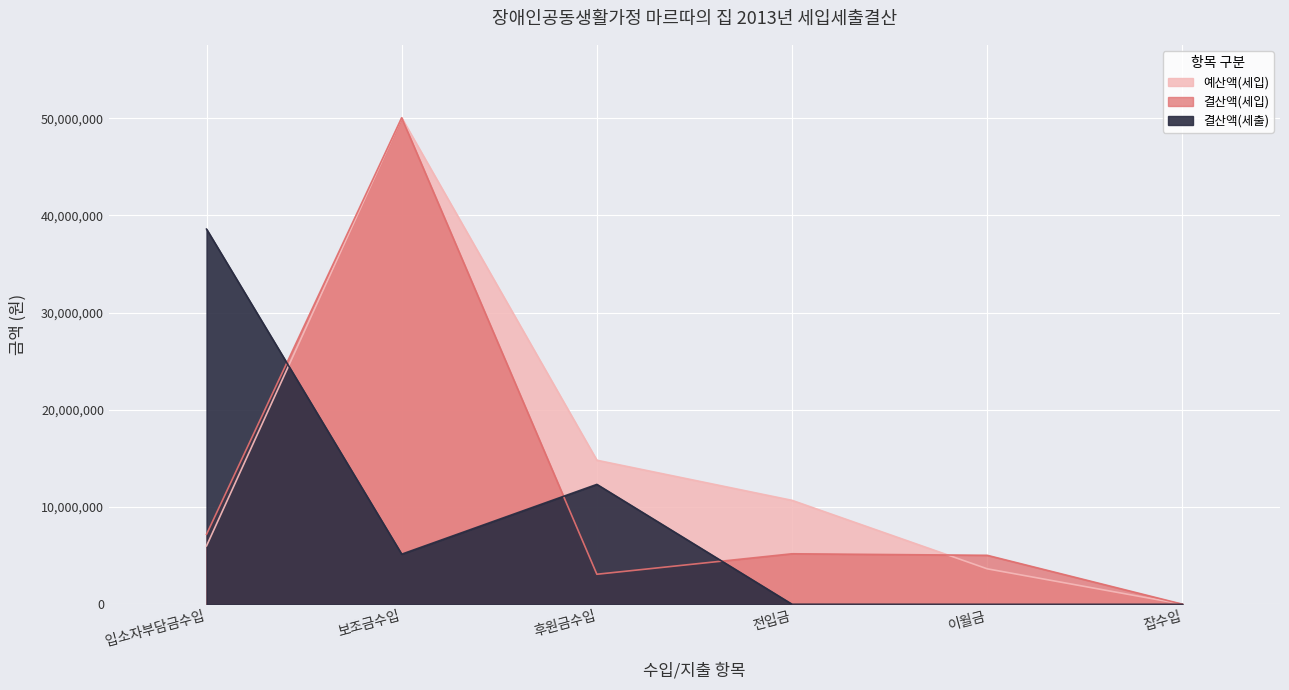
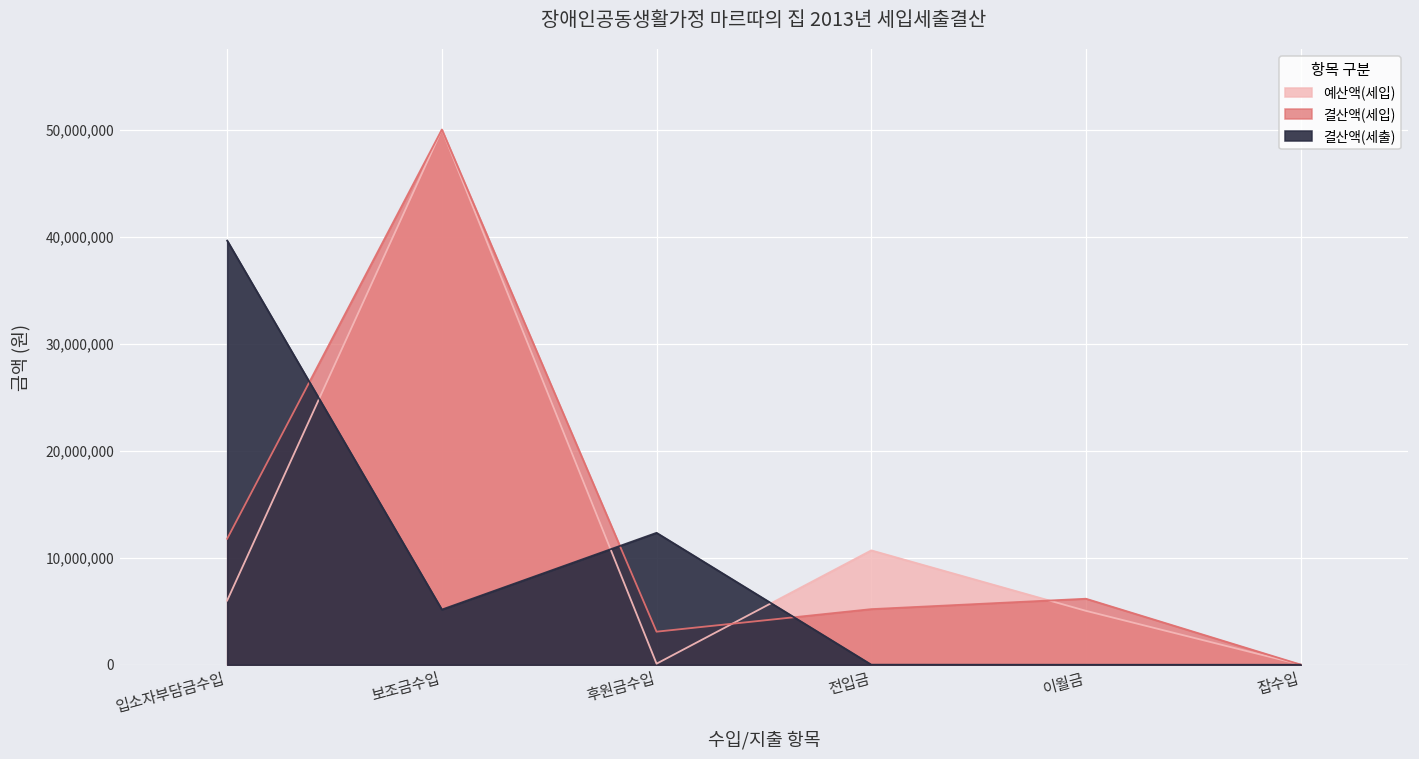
  {
    "예산액(세입)": {
      "입소자부담금수입": "6,000,000",
-     "후원금수입": "15,000,000",
+     "후원금수입": "0",
      "전입금": "11,000,000",
-     "이월금": "4,000,000"
+     "이월금": "5,000,000"
    },
    "결산액(세입)": {
-     "입소자부담금수입": "7,000,000",
+     "입소자부담금수입": "12,000,000",
      "후원금수입": "3,000,000",
      "전입금": "5,000,000",
-     "이월금": "5,000,000"
+     "이월금": "6,000,000"
    },
    "결산액(세출)": {
-     "입소자부담금수입": "39,000,000",
+     "입소자부담금수입": "40,000,000",
      "보조금수입": "5,000,000",
      "후원금수입": "12,000,000",
      "전입금": "0",
      "이월금": "0"
    }
  }
